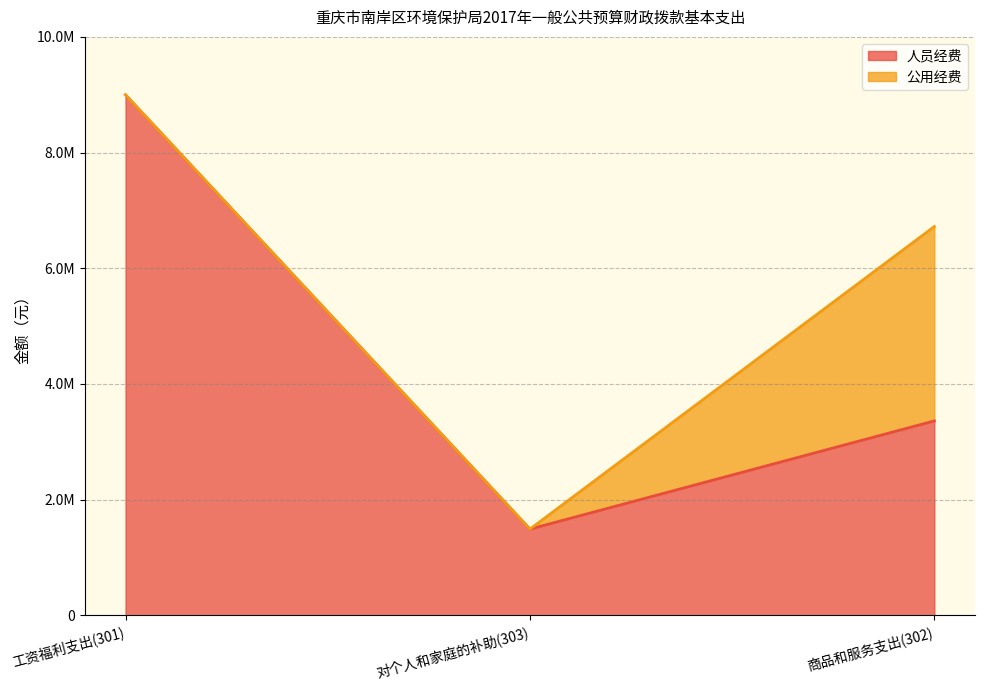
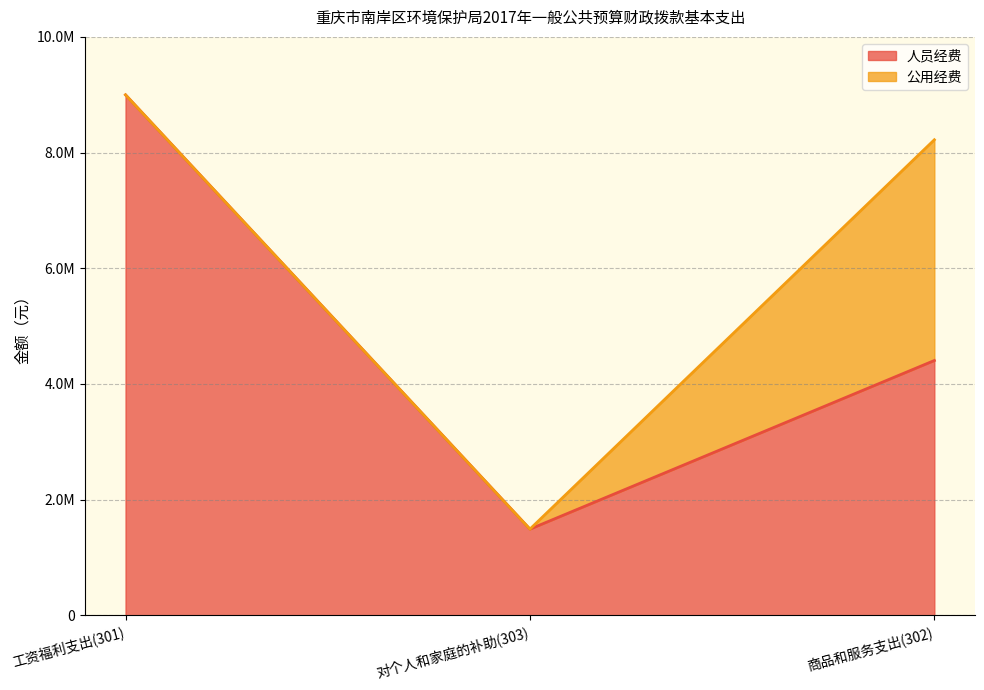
  {
    "人员经费": {
-     "商品和服务支出(302)": 3400000
+     "商品和服务支出(302)": 4400000
    },
    "公用经费": {
-     "商品和服务支出(302)": 3400000
+     "商品和服务支出(302)": 3800000
    }
  }
